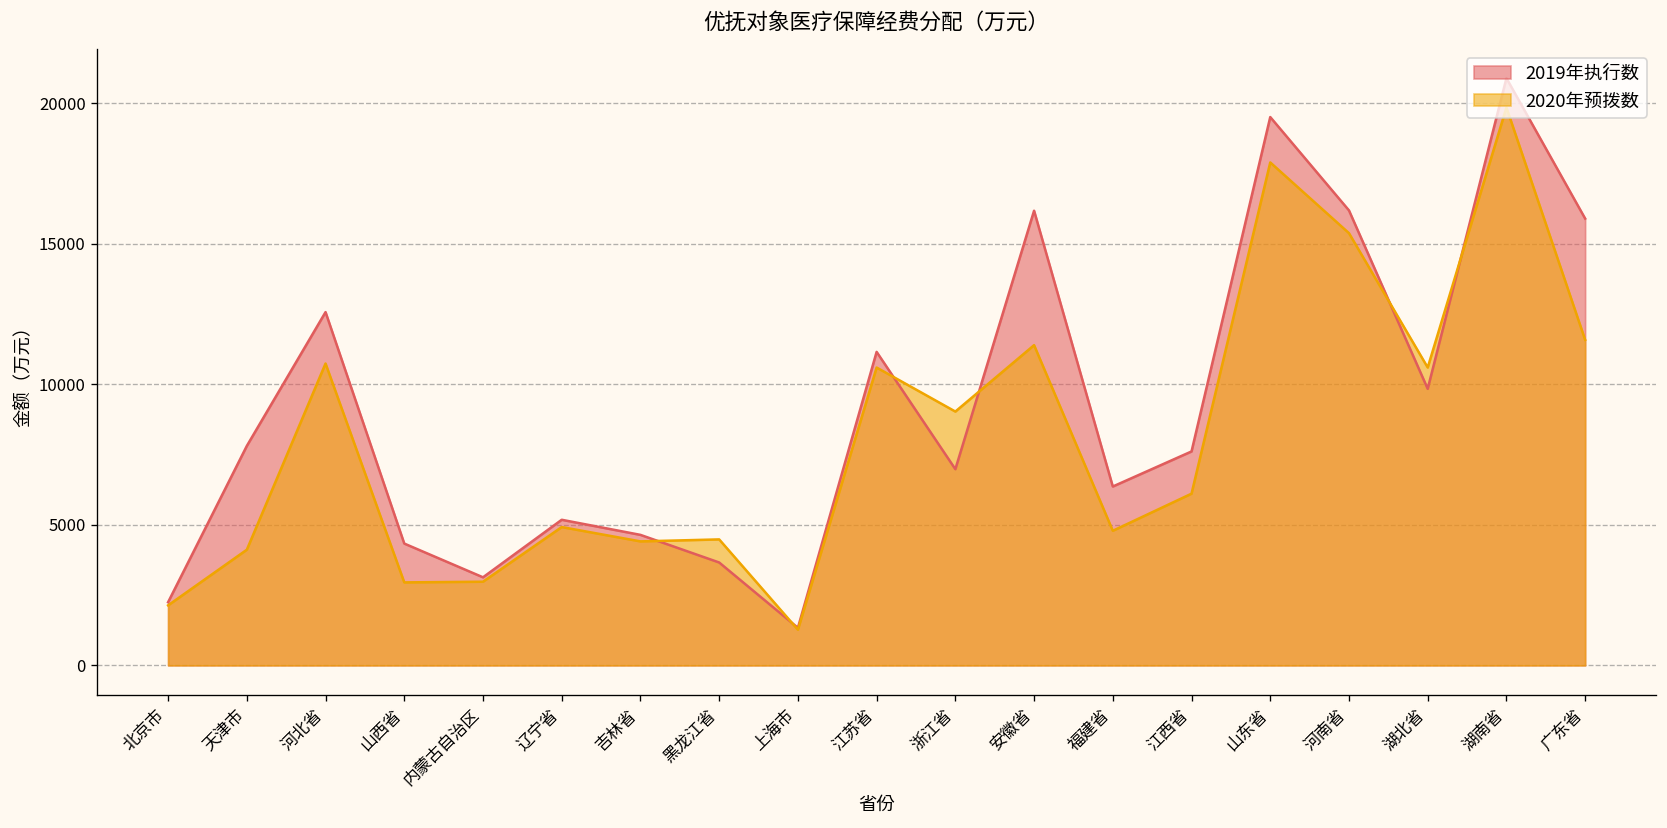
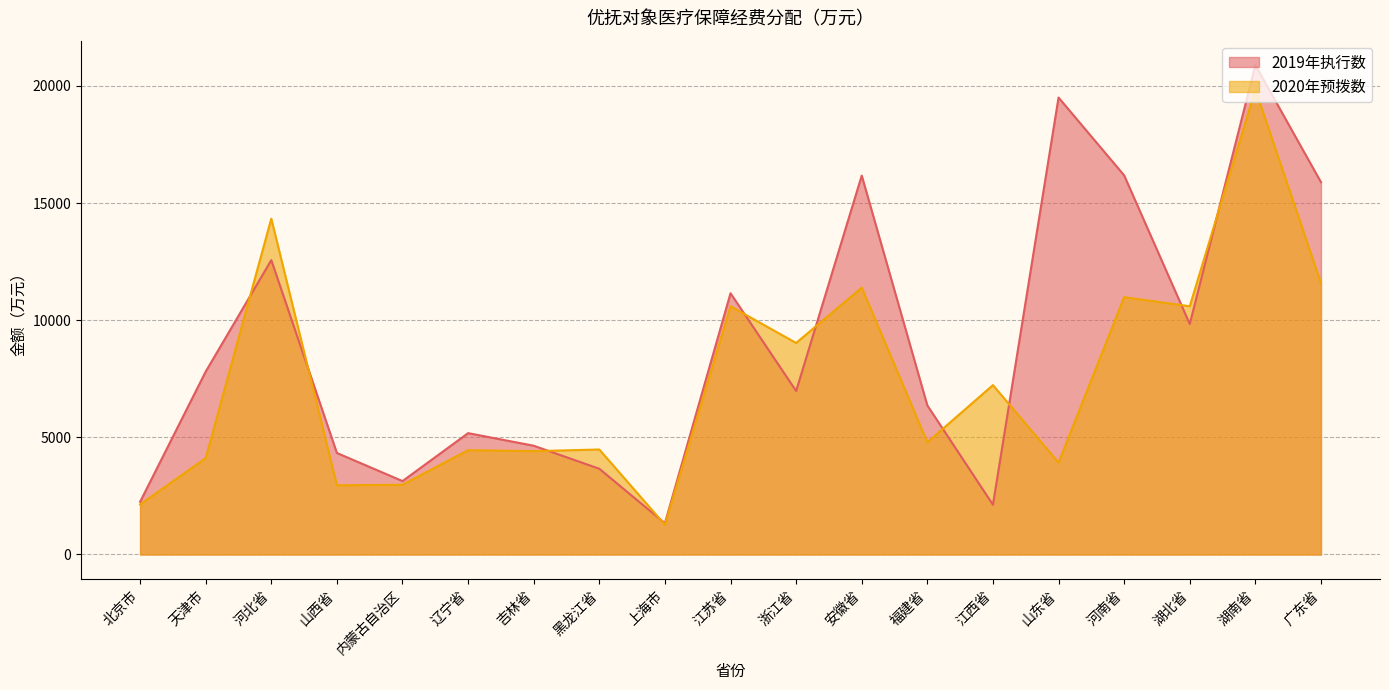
  {
    "2019年执行数": {
      "北京市": 2200,
      "天津市": 7800,
      "河北省": 12600,
      "山西省": 4300,
      "内蒙古自治区": 3100,
      "辽宁省": 5200,
      "吉林省": 4600,
      "黑龙江省": 3700,
      "江苏省": 11200,
      "浙江省": 7000,
      "安徽省": 16200,
      "福建省": 6400,
-     "江西省": 7600,
+     "江西省": 2100,
      "山东省": 19500,
      "河南省": 16200,
      "湖北省": 9800,
      "广东省": 15900
    },
    "2020年预拨数": {
      "北京市": 2100,
      "天津市": 4100,
-     "河北省": 10700,
+     "河北省": 14300,
      "山西省": 3000,
      "内蒙古自治区": 3000,
-     "辽宁省": 4900,
+     "辽宁省": 4500,
      "吉林省": 4400,
      "黑龙江省": 4500,
      "江苏省": 10600,
      "浙江省": 9000,
      "安徽省": 11400,
      "福建省": 4800,
-     "江西省": 6100,
-     "山东省": 17900,
-     "河南省": 15400,
+     "江西省": 7200,
+     "山东省": 3900,
+     "河南省": 11000,
      "湖北省": 10600,
      "广东省": 11600
    }
  }
